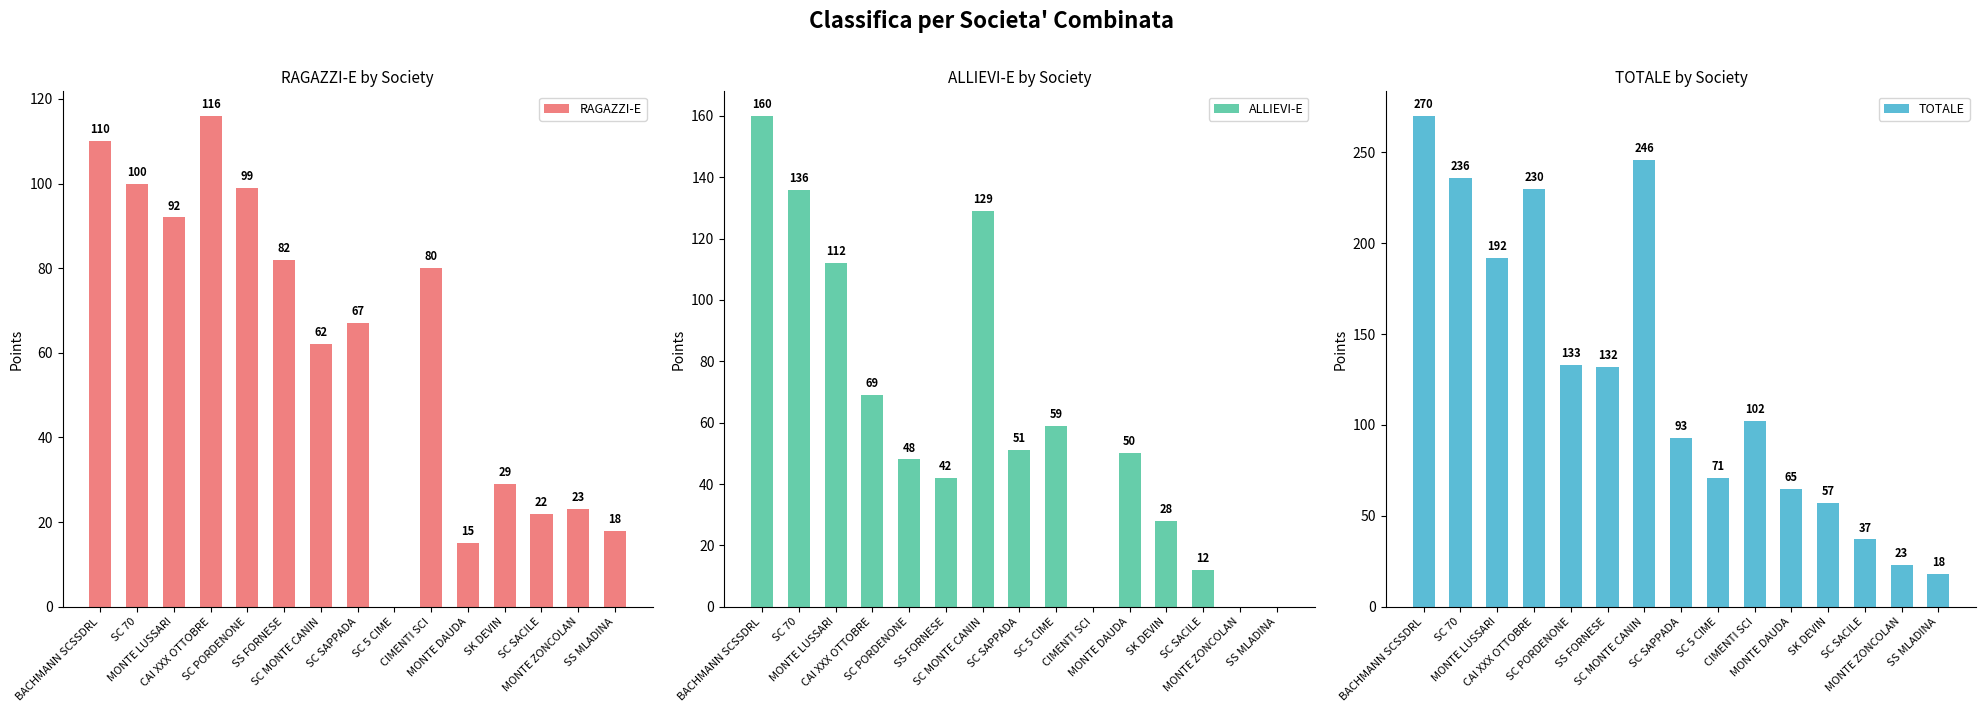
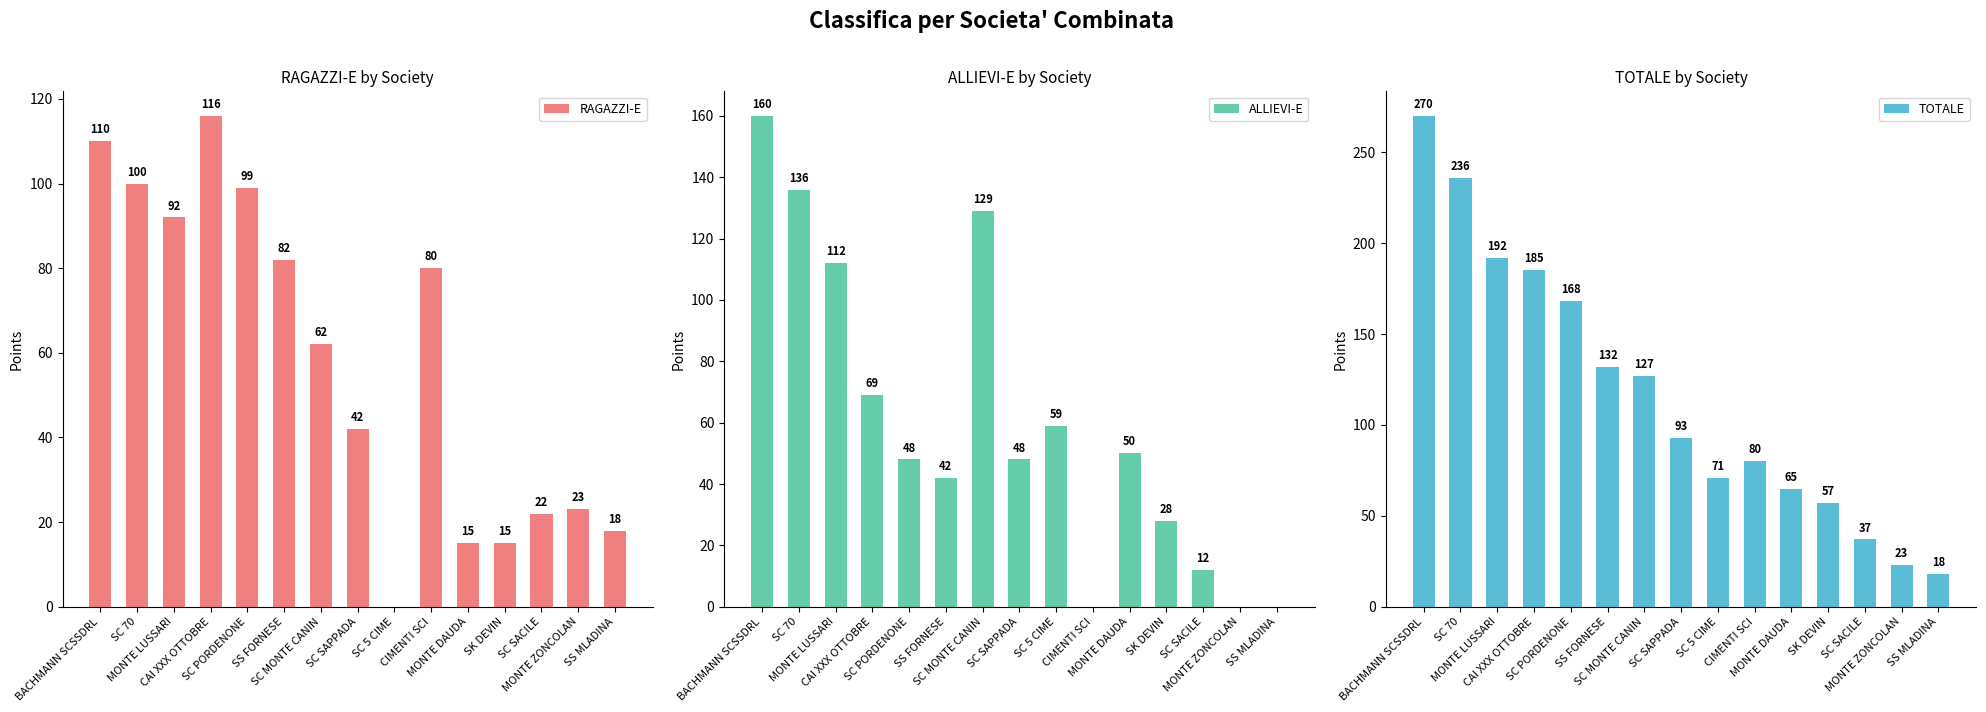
  {
    "RAGAZZI-E by Society": {
      "BACHMANN SCSSDRL": 110,
      "SC 70": 100,
      "MONTE LUSSARI": 92,
      "CAI XXX OTTOBRE": 116,
      "SC PORDENONE": 99,
      "SS FORNESE": 82,
      "SC MONTE CANIN": 62,
-     "SC SAPPADA": 67,
+     "SC SAPPADA": 42,
      "CIMENTI SCI": 80,
      "MONTE DAUDA": 15,
-     "SK DEVIN": 29,
+     "SK DEVIN": 15,
      "SC SACILE": 22,
      "MONTE ZONCOLAN": 23,
      "SS MLADINA": 18
    },
    "ALLIEVI-E by Society": {
      "BACHMANN SCSSDRL": 160,
      "SC 70": 136,
      "MONTE LUSSARI": 112,
      "CAI XXX OTTOBRE": 69,
      "SC PORDENONE": 48,
      "SS FORNESE": 42,
      "SC MONTE CANIN": 129,
-     "SC SAPPADA": 51,
+     "SC SAPPADA": 48,
      "SC 5 CIME": 59,
      "MONTE DAUDA": 50,
      "SK DEVIN": 28,
      "SC SACILE": 12
    },
    "TOTALE by Society": {
      "BACHMANN SCSSDRL": 270,
      "SC 70": 236,
      "MONTE LUSSARI": 192,
-     "CAI XXX OTTOBRE": 230,
-     "SC PORDENONE": 133,
+     "CAI XXX OTTOBRE": 185,
+     "SC PORDENONE": 168,
      "SS FORNESE": 132,
-     "SC MONTE CANIN": 246,
+     "SC MONTE CANIN": 127,
      "SC SAPPADA": 93,
      "SC 5 CIME": 71,
-     "CIMENTI SCI": 102,
+     "CIMENTI SCI": 80,
      "MONTE DAUDA": 65,
      "SK DEVIN": 57,
      "SC SACILE": 37,
      "MONTE ZONCOLAN": 23,
      "SS MLADINA": 18
    }
  }
